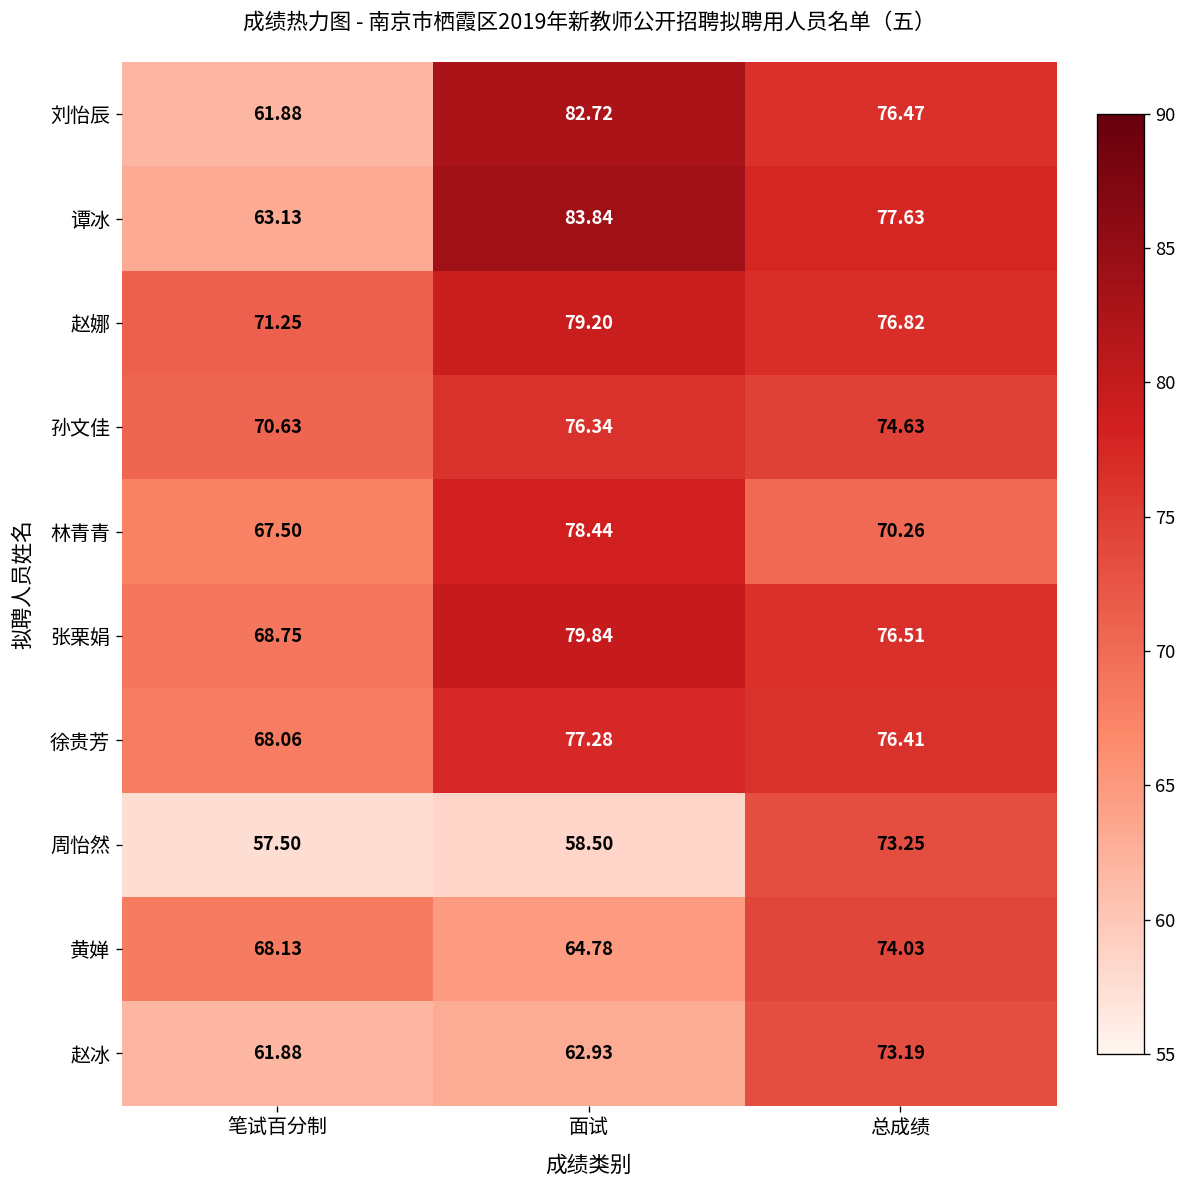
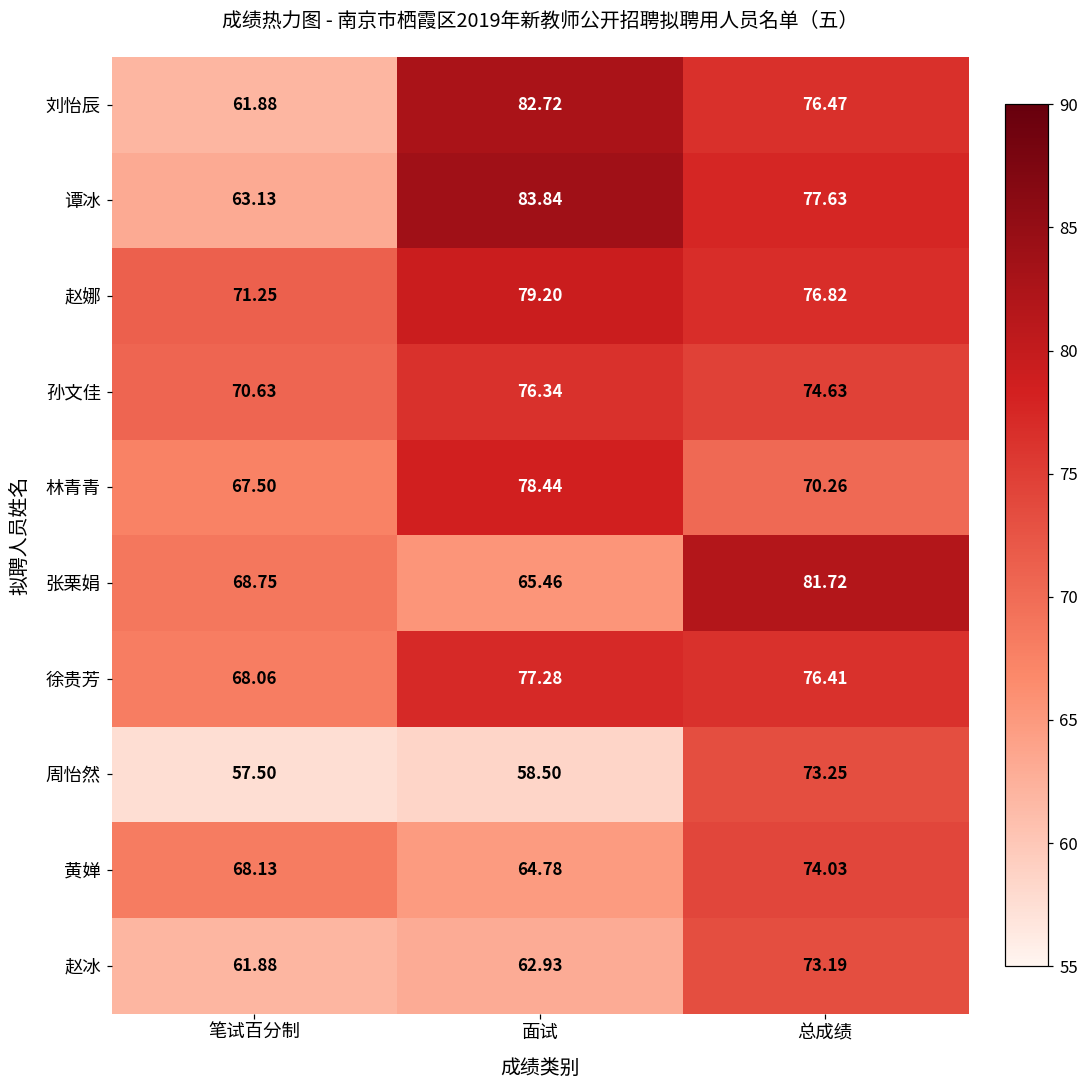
  {
    "刘怡辰": {
      "笔试百分制": 61.88,
      "面试": 82.72,
      "总成绩": 76.47
    },
    "谭冰": {
      "笔试百分制": 63.13,
      "面试": 83.84,
      "总成绩": 77.63
    },
    "赵娜": {
      "笔试百分制": 71.25,
      "面试": 79.20,
      "总成绩": 76.82
    },
    "孙文佳": {
      "笔试百分制": 70.63,
      "面试": 76.34,
      "总成绩": 74.63
    },
    "林青青": {
      "笔试百分制": 67.50,
      "面试": 78.44,
      "总成绩": 70.26
    },
    "张栗娟": {
      "笔试百分制": 68.75,
-     "面试": 79.84,
-     "总成绩": 76.51
+     "面试": 65.46,
+     "总成绩": 81.72
    },
    "徐贵芳": {
      "笔试百分制": 68.06,
      "面试": 77.28,
      "总成绩": 76.41
    },
    "周怡然": {
      "笔试百分制": 57.50,
      "面试": 58.50,
      "总成绩": 73.25
    },
    "黄婵": {
      "笔试百分制": 68.13,
      "面试": 64.78,
      "总成绩": 74.03
    },
    "赵冰": {
      "笔试百分制": 61.88,
      "面试": 62.93,
      "总成绩": 73.19
    }
  }
